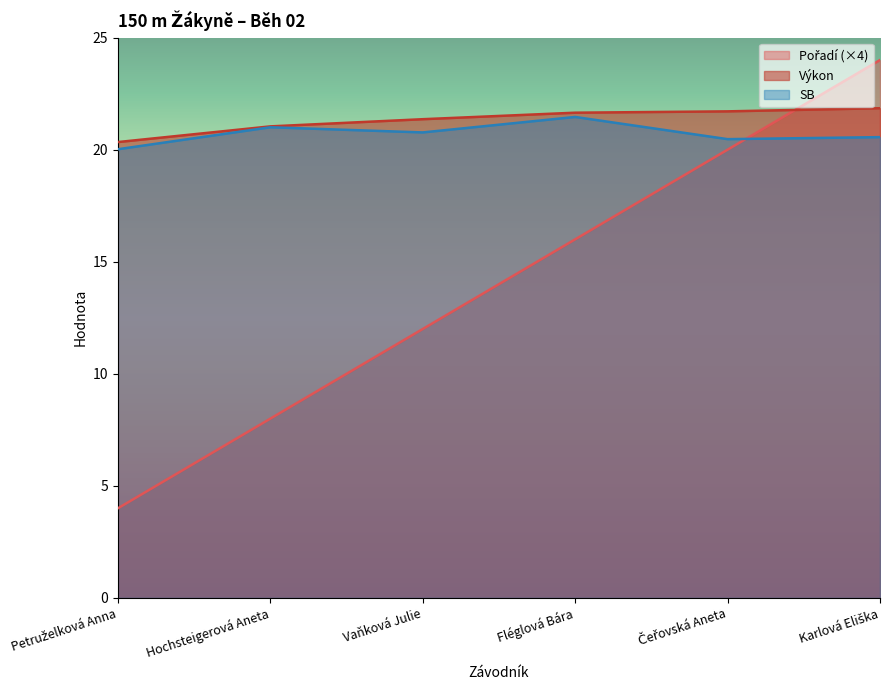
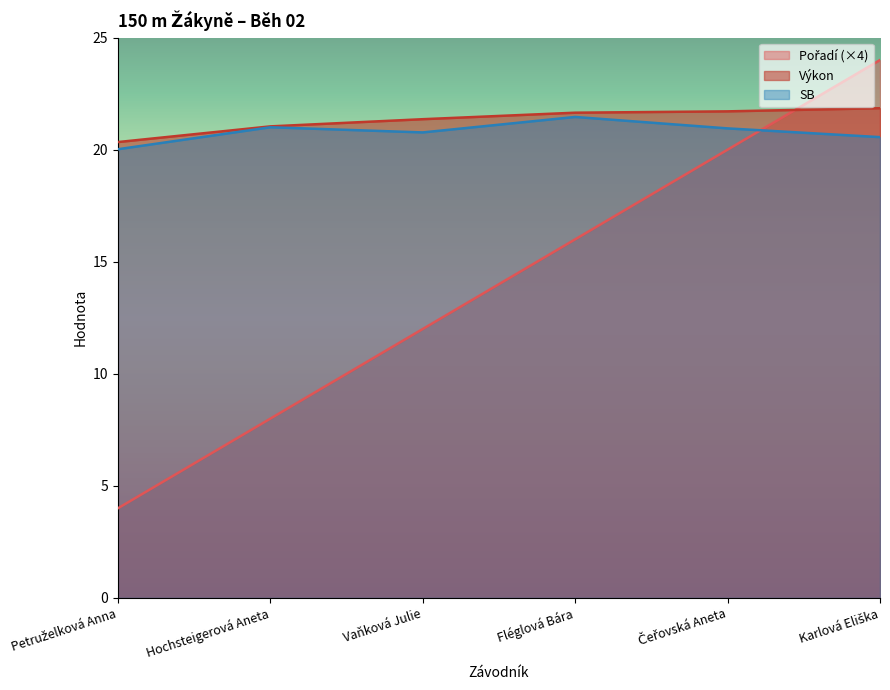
  {
    "SB": {
      "Petruželková Anna": 20.0,
      "Vaňková Julie": 20.8,
      "Fléglová Bára": 21.5,
-     "Čeřovská Aneta": 20.5,
+     "Čeřovská Aneta": 21.0,
      "Karlová Eliška": 20.6
    }
  }
